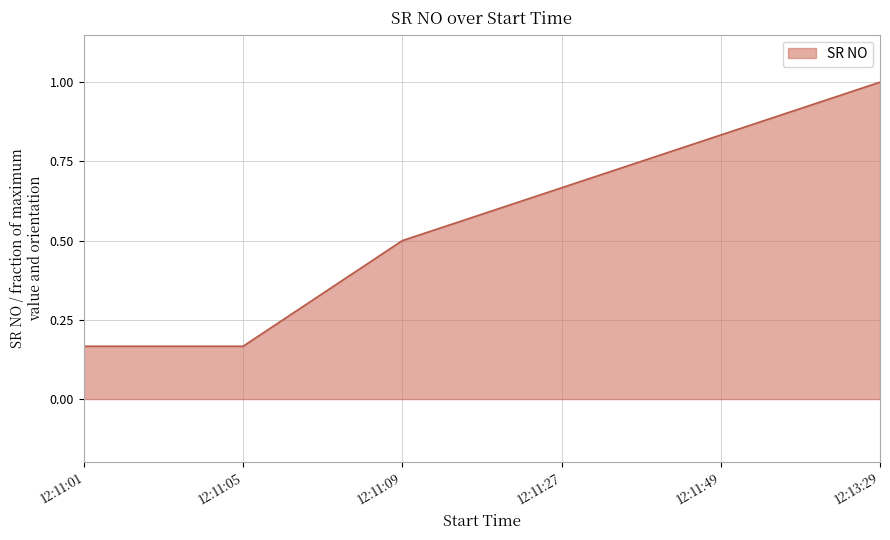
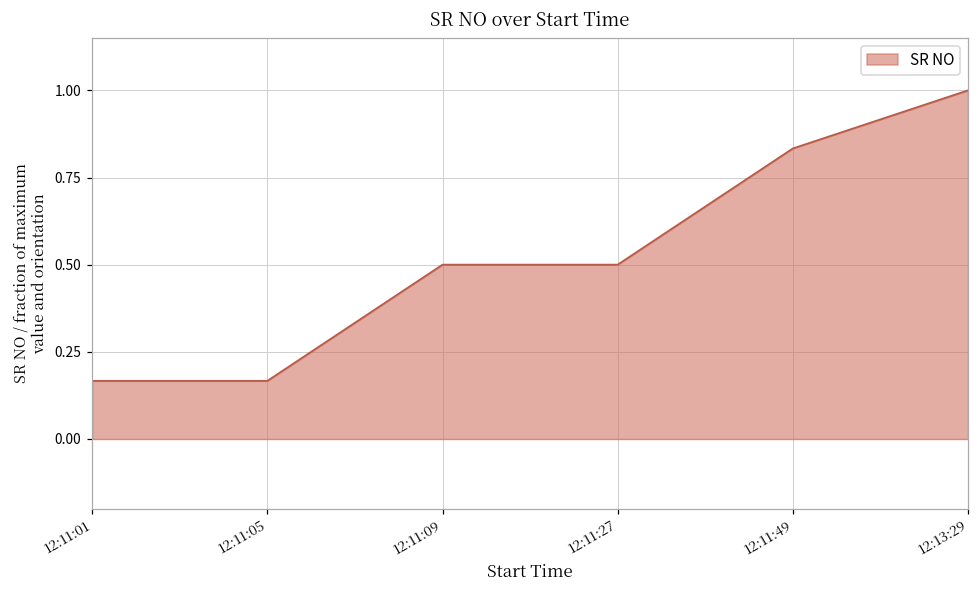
  {
    "12:11:01": 0.17,
    "12:11:05": 0.17,
    "12:11:09": 0.50,
-   "12:11:27": 0.67,
+   "12:11:27": 0.50,
    "12:11:49": 0.83,
    "12:13:29": 1.00
  }
